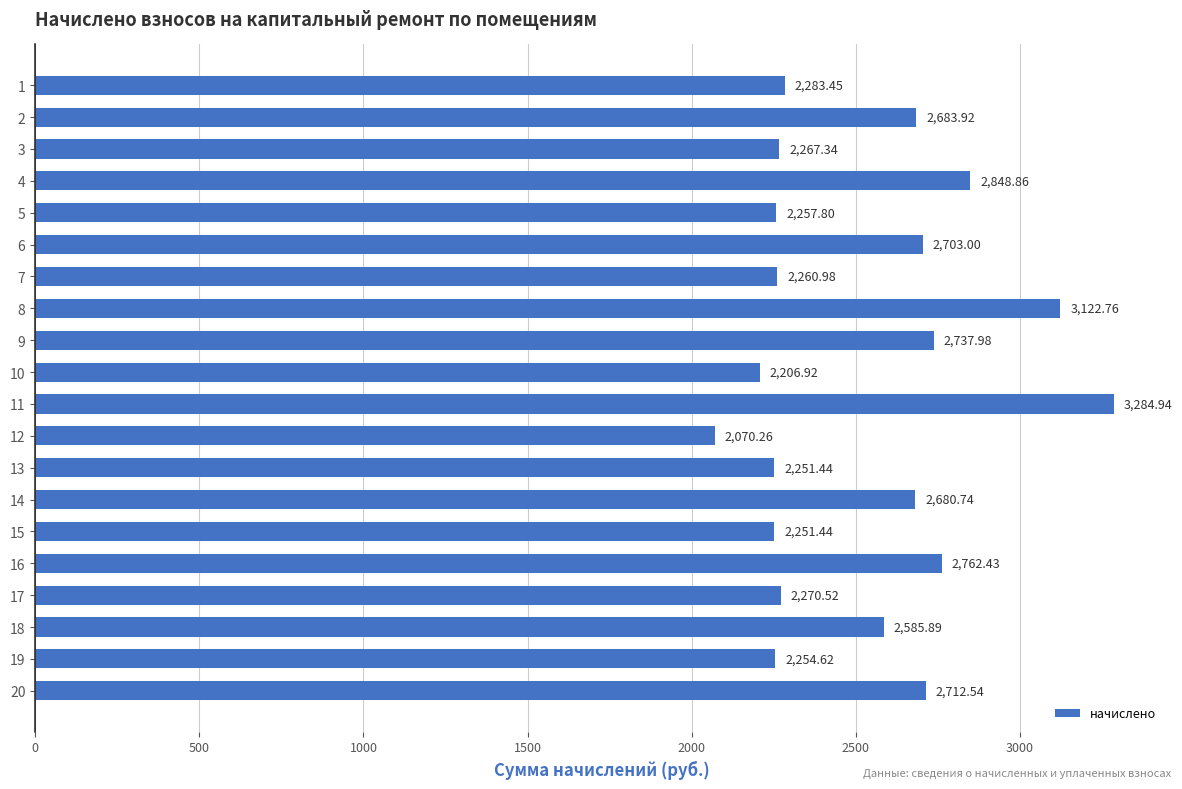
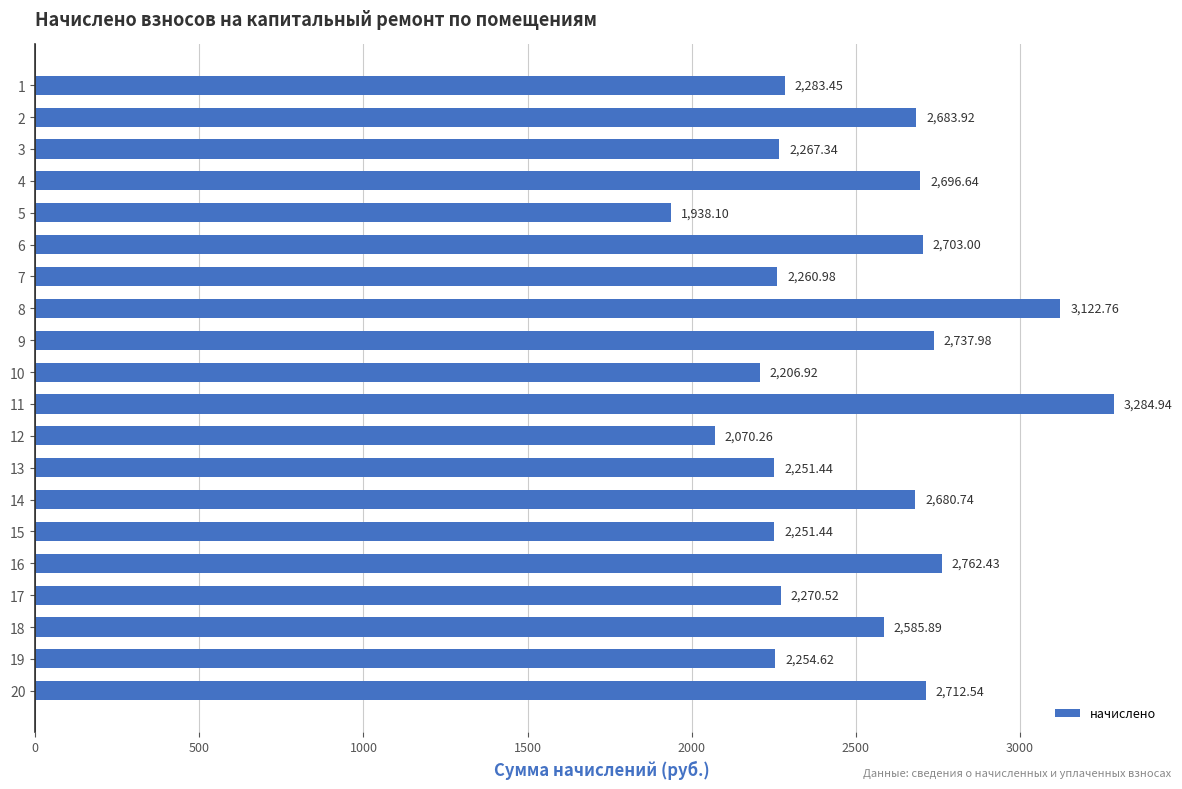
  {
    "1": "2,283.45",
    "2": "2,683.92",
    "3": "2,267.34",
-   "4": "2,848.86",
-   "5": "2,257.80",
+   "4": "2,696.64",
+   "5": "1,938.10",
    "6": "2,703.00",
    "7": "2,260.98",
    "8": "3,122.76",
    "9": "2,737.98",
    "10": "2,206.92",
    "11": "3,284.94",
    "12": "2,070.26",
    "13": "2,251.44",
    "14": "2,680.74",
    "15": "2,251.44",
    "16": "2,762.43",
    "17": "2,270.52",
    "18": "2,585.89",
    "19": "2,254.62",
    "20": "2,712.54"
  }
